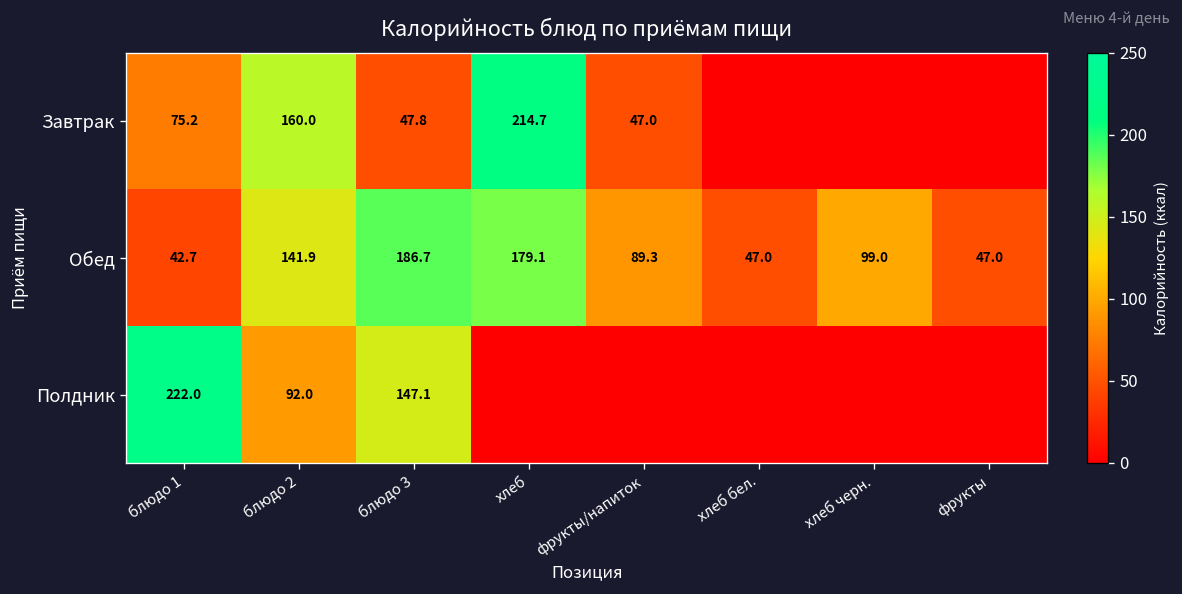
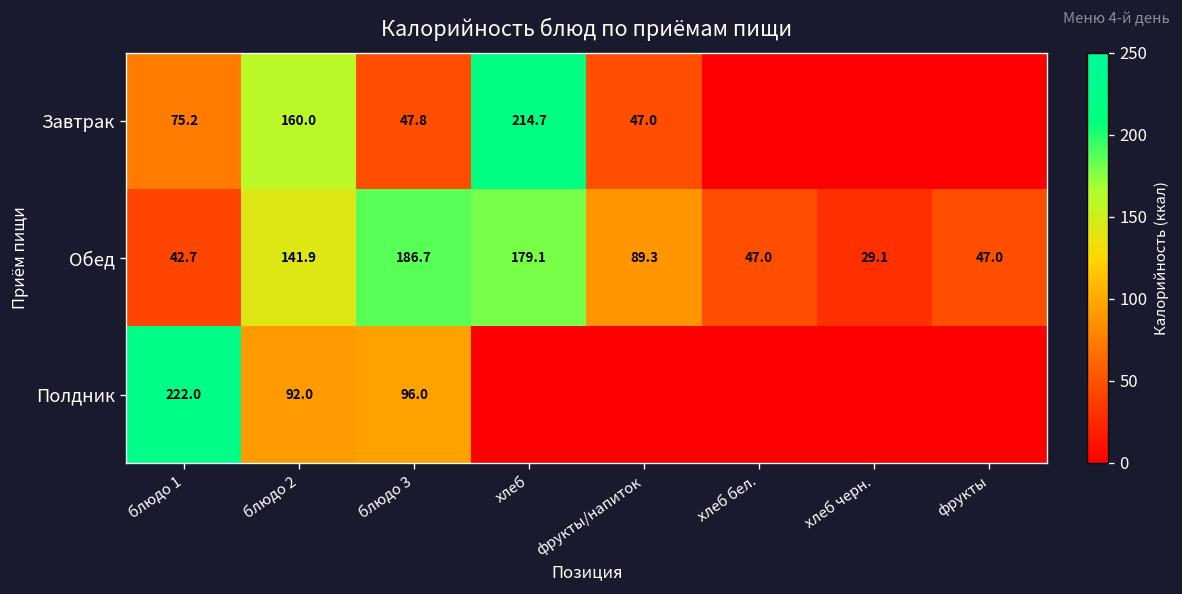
  {
    "Завтрак": {
      "блюдо 1": 75.2,
      "блюдо 2": 160.0,
      "блюдо 3": 47.8,
      "хлеб": 214.7,
      "фрукты/напиток": 47.0
    },
    "Обед": {
      "блюдо 1": 42.7,
      "блюдо 2": 141.9,
      "блюдо 3": 186.7,
      "хлеб": 179.1,
      "фрукты/напиток": 89.3,
      "хлеб бел.": 47.0,
-     "хлеб черн.": 99.0,
+     "хлеб черн.": 29.1,
      "фрукты": 47.0
    },
    "Полдник": {
      "блюдо 1": 222.0,
      "блюдо 2": 92.0,
-     "блюдо 3": 147.1
+     "блюдо 3": 96.0
    }
  }
